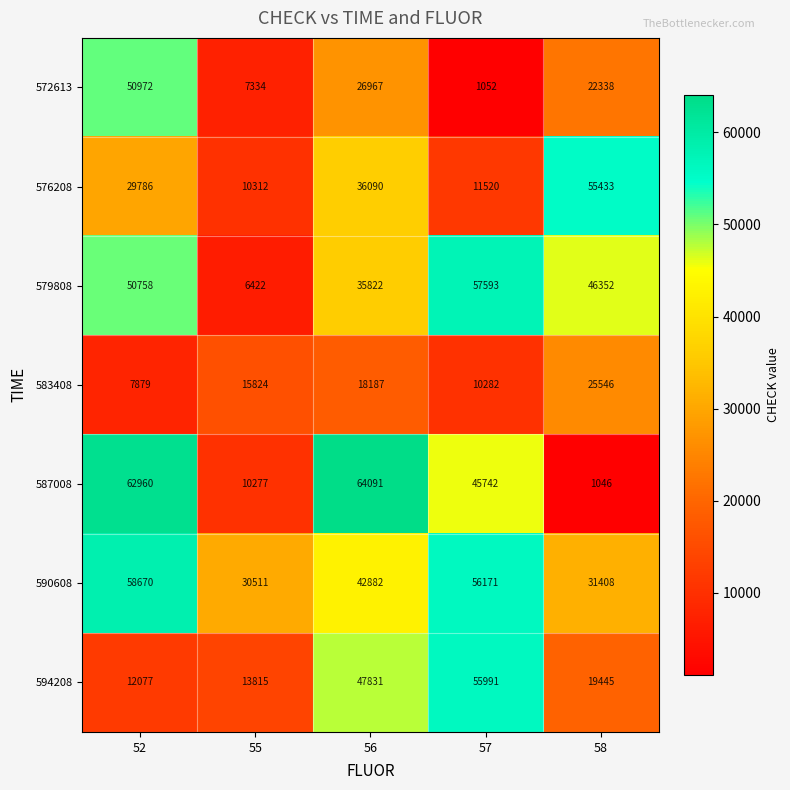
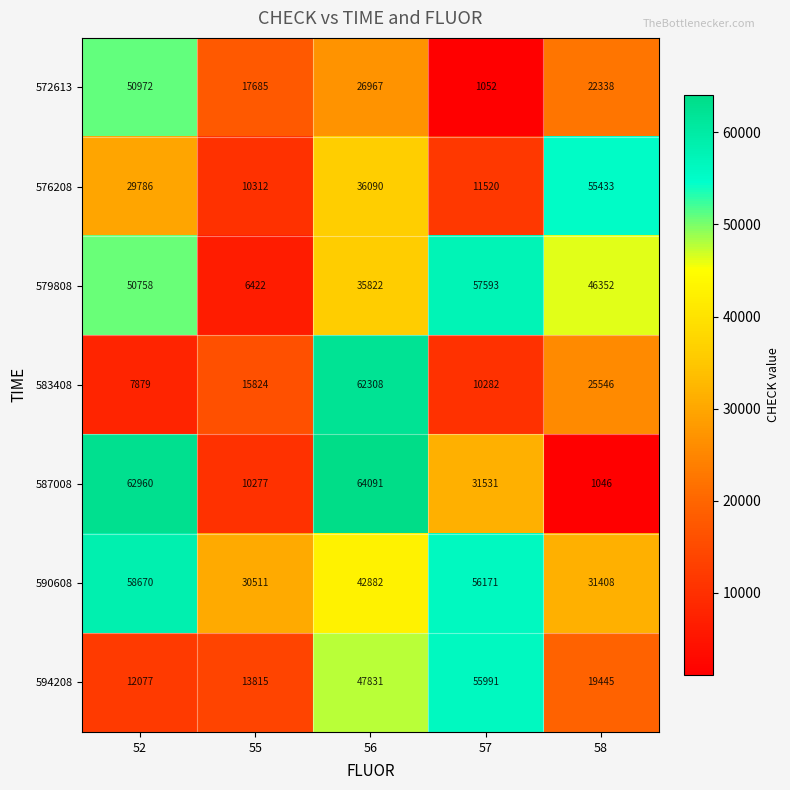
  {
    "572613": {
      "52": 50972,
-     "55": 7334,
+     "55": 17685,
      "56": 26967,
      "57": 1052,
      "58": 22338
    },
    "576208": {
      "52": 29786,
      "55": 10312,
      "56": 36090,
      "57": 11520,
      "58": 55433
    },
    "579808": {
      "52": 50758,
      "55": 6422,
      "56": 35822,
      "57": 57593,
      "58": 46352
    },
    "583408": {
      "52": 7879,
      "55": 15824,
-     "56": 18187,
+     "56": 62308,
      "57": 10282,
      "58": 25546
    },
    "587008": {
      "52": 62960,
      "55": 10277,
      "56": 64091,
-     "57": 45742,
+     "57": 31531,
      "58": 1046
    },
    "590608": {
      "52": 58670,
      "55": 30511,
      "56": 42882,
      "57": 56171,
      "58": 31408
    },
    "594208": {
      "52": 12077,
      "55": 13815,
      "56": 47831,
      "57": 55991,
      "58": 19445
    }
  }
